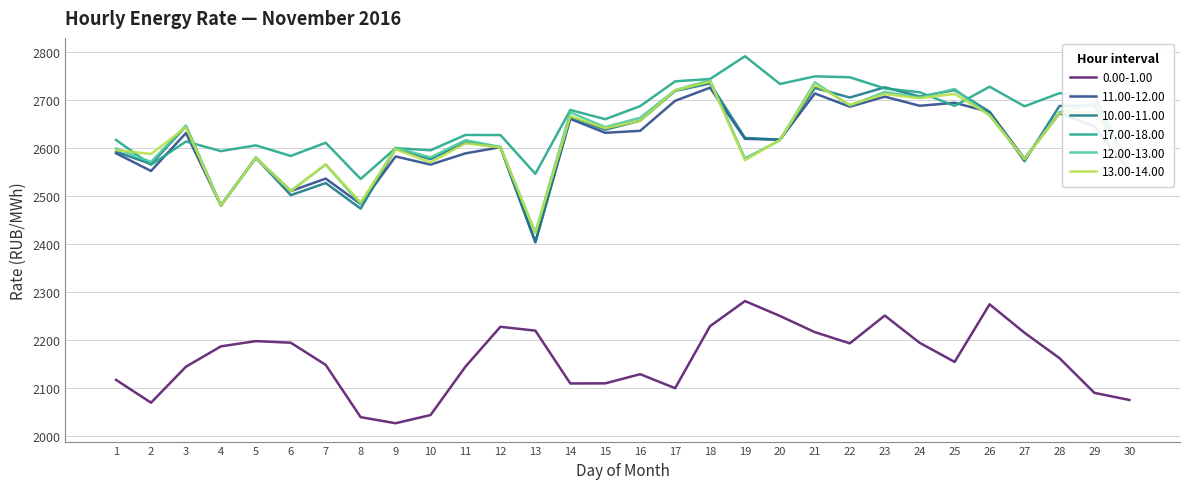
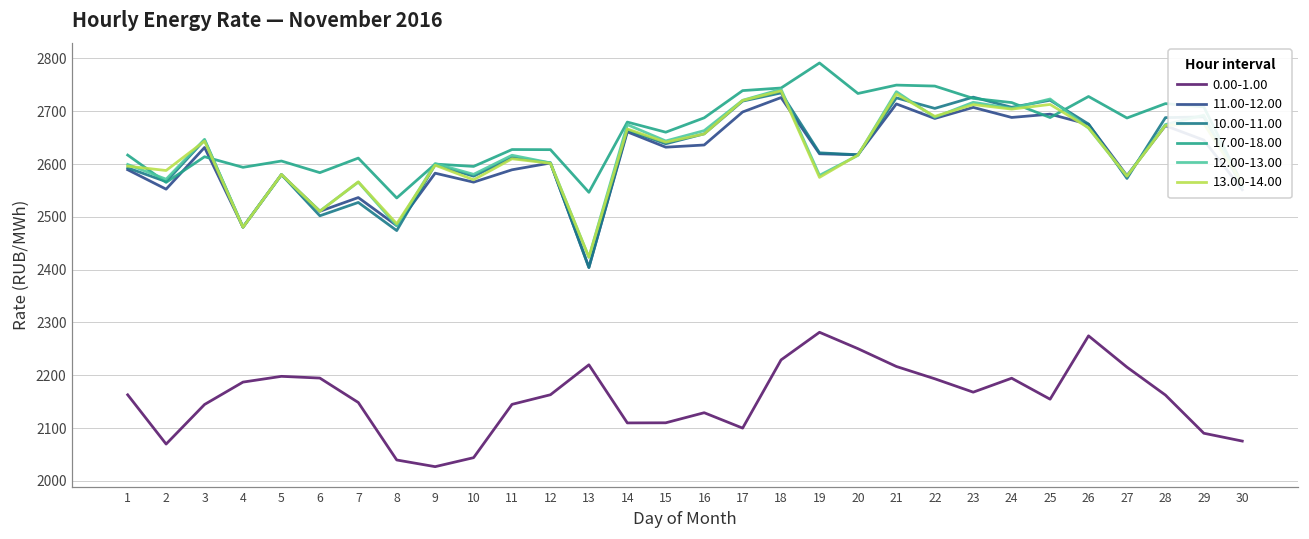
  {
    "0.00-1.00": {
-     "1": 2120,
+     "1": 2160,
      "2": 2070,
      "3": 2140,
      "4": 2190,
      "5": 2200,
      "6": 2190,
      "7": 2150,
      "8": 2040,
      "9": 2030,
      "10": 2040,
      "11": 2140,
-     "12": 2230,
+     "12": 2160,
      "13": 2220,
      "14": 2110,
      "15": 2110,
      "16": 2130,
      "17": 2100,
      "18": 2230,
      "19": 2280,
      "20": 2250,
      "21": 2220,
      "22": 2190,
-     "23": 2250,
+     "23": 2170,
      "24": 2190,
      "25": 2150,
      "26": 2270,
      "27": 2220,
      "28": 2160,
      "29": 2090,
      "30": 2080
    },
    "13.00-14.00": {
      "2": 2590,
      "25": 2710
    }
  }
